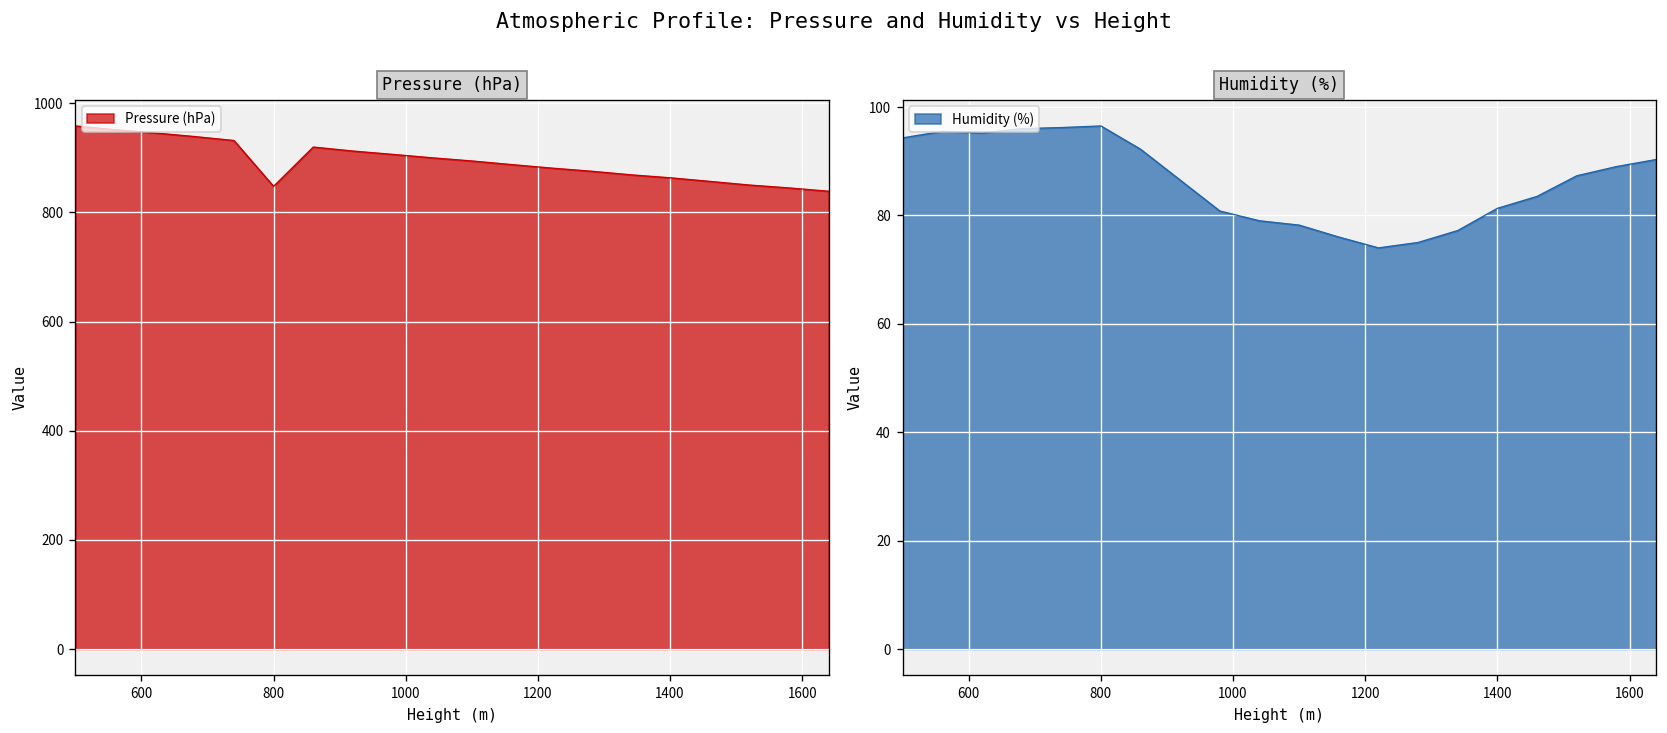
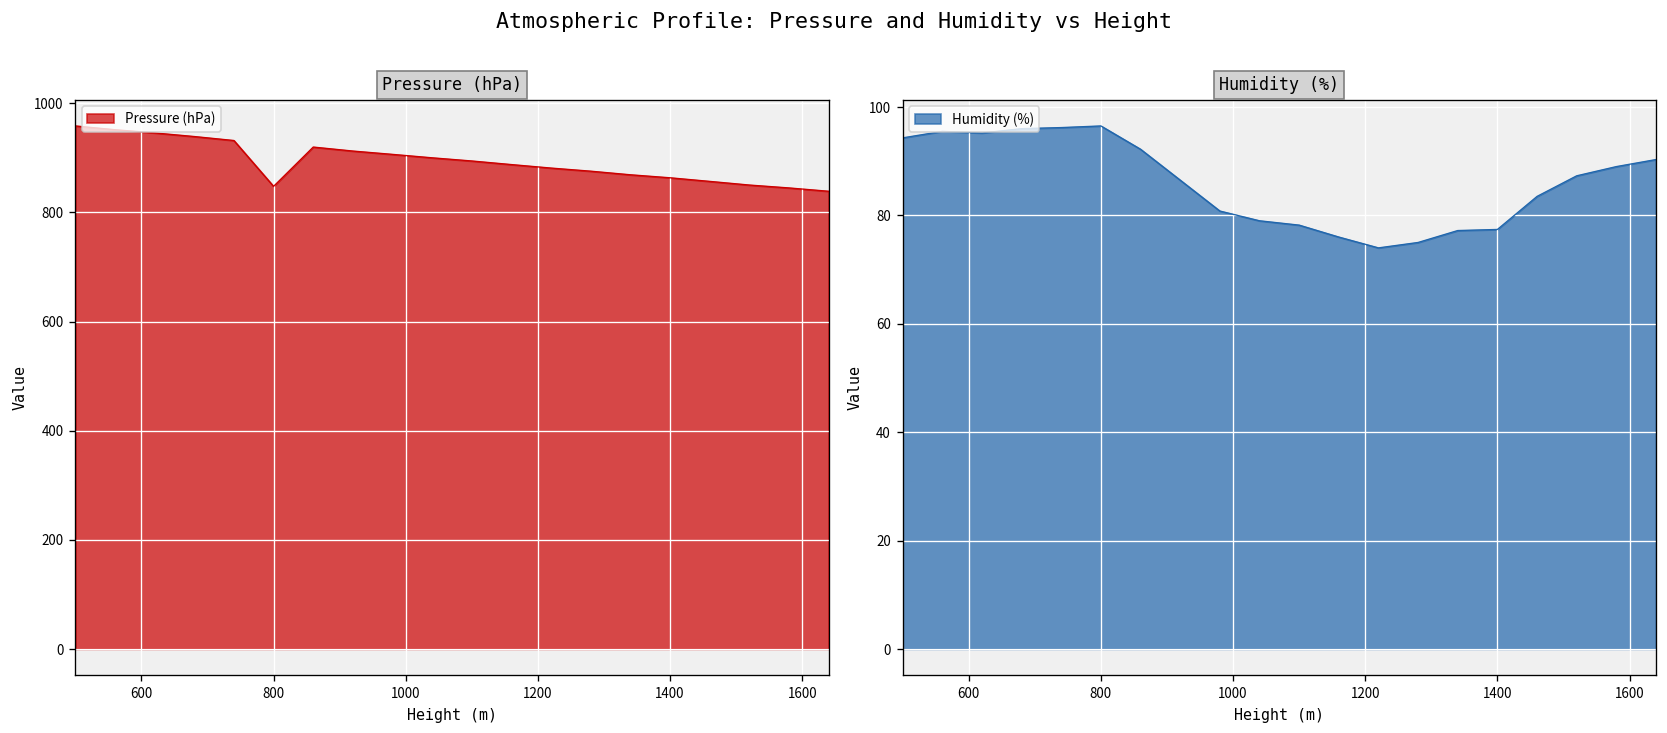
  {
    "Pressure (hPa)": {
      "800": 850,
      "1400": 860
    },
    "Humidity (%)": {
      "800": 97,
-     "1400": 81
+     "1400": 77
    }
  }
